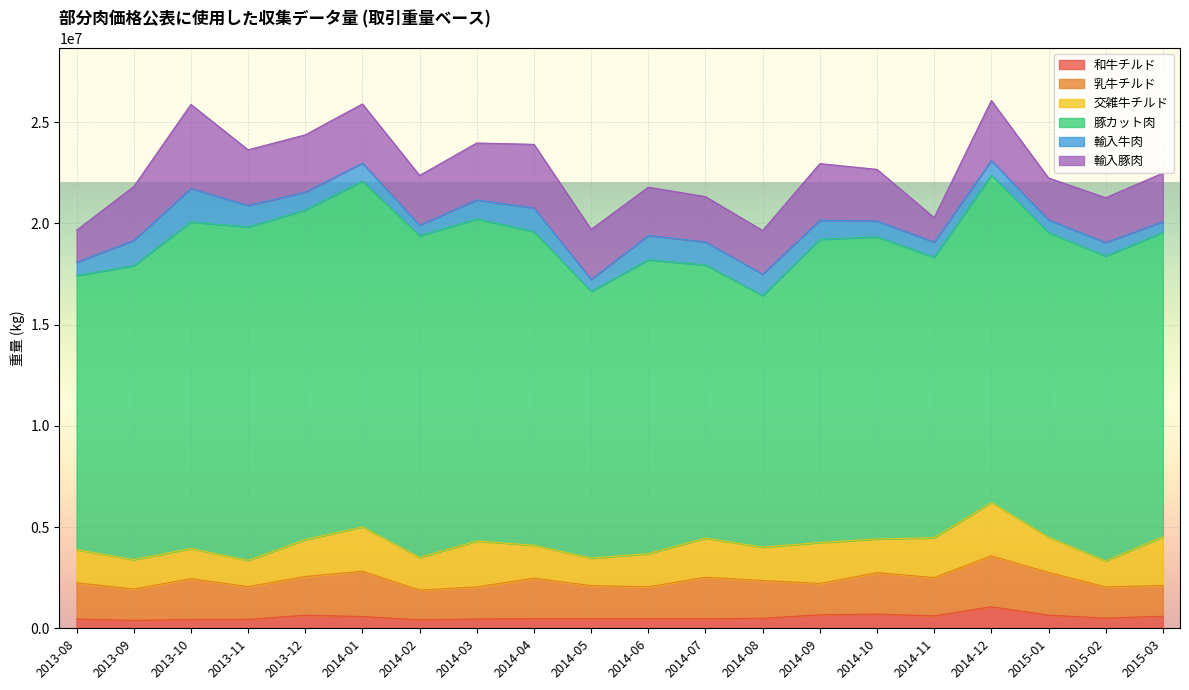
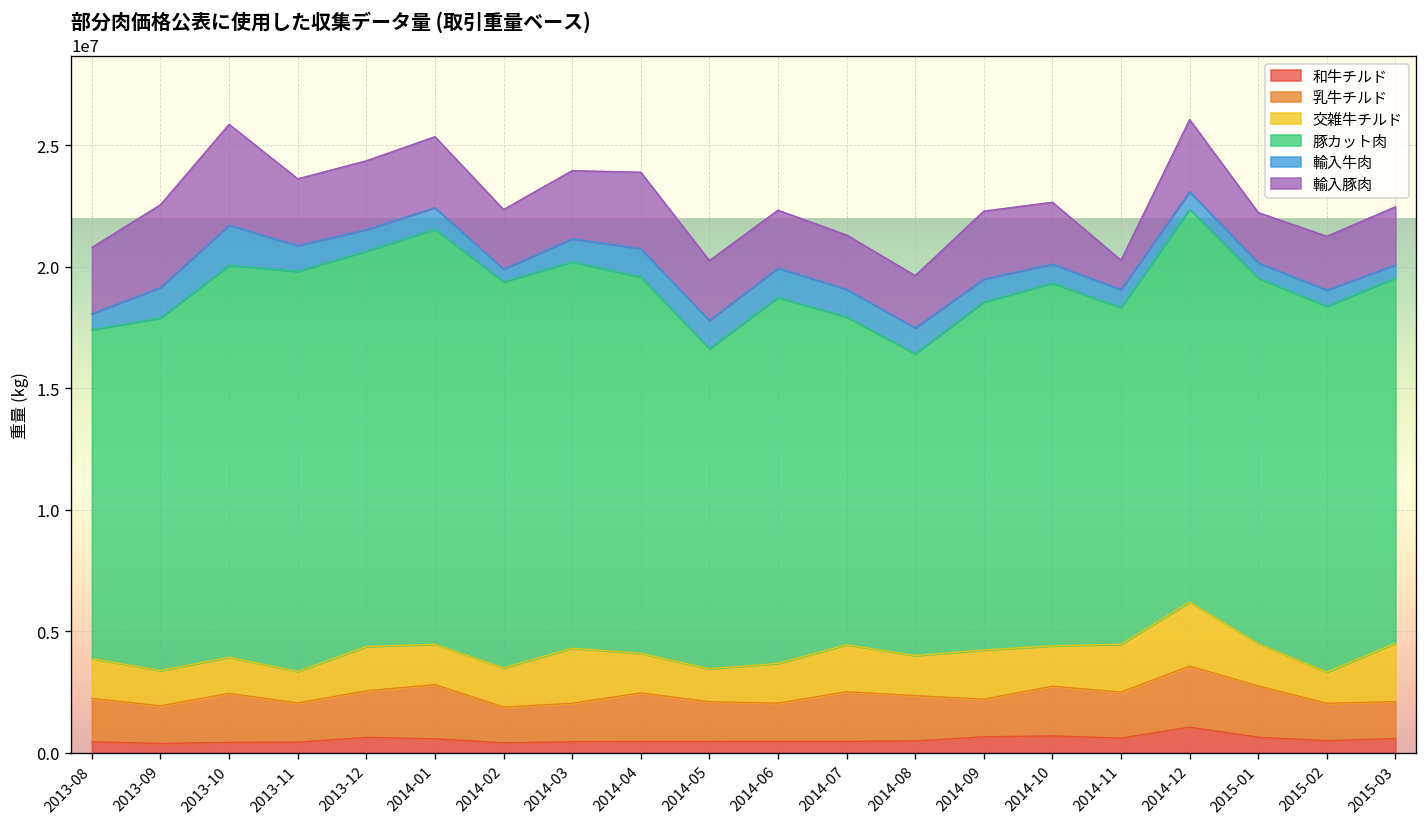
  {
    "交雑牛チルド": {
      "2013-08": 1600000,
      "2013-09": 1500000,
      "2013-10": 1500000,
      "2013-11": 1300000,
      "2013-12": 1800000,
-     "2014-01": 2200000,
+     "2014-01": 1700000,
      "2014-02": 1600000,
      "2014-03": 2300000,
      "2014-04": 1600000,
      "2014-05": 1400000,
      "2014-06": 1600000,
      "2014-07": 1900000,
      "2014-08": 1700000,
      "2014-09": 2000000,
      "2014-10": 1700000,
      "2014-11": 2000000,
      "2014-12": 2600000,
      "2015-01": 1700000,
      "2015-02": 1300000,
      "2015-03": 2400000
    },
    "豚カット肉": {
      "2013-08": 13500000,
      "2013-09": 14500000,
      "2013-10": 16100000,
      "2013-11": 16500000,
      "2013-12": 16300000,
      "2014-01": 17100000,
      "2014-02": 15900000,
      "2014-03": 15900000,
      "2014-04": 15500000,
      "2014-05": 13200000,
-     "2014-06": 14500000,
+     "2014-06": 15100000,
      "2014-07": 13500000,
      "2014-08": 12400000,
-     "2014-09": 15000000,
+     "2014-09": 14300000,
      "2014-10": 14900000,
      "2014-11": 13900000,
      "2014-12": 16200000,
      "2015-01": 15000000,
      "2015-02": 15100000,
      "2015-03": 15000000
    },
    "輸入牛肉": {
      "2013-08": 700000,
      "2013-09": 1300000,
      "2013-10": 1700000,
      "2013-11": 1100000,
      "2013-12": 900000,
      "2014-01": 900000,
      "2014-02": 500000,
      "2014-03": 900000,
      "2014-04": 1200000,
-     "2014-05": 600000,
+     "2014-05": 1200000,
      "2014-06": 1200000,
      "2014-07": 1100000,
      "2014-08": 1100000,
      "2014-09": 900000,
      "2014-10": 800000,
      "2014-11": 700000,
      "2014-12": 700000,
      "2015-01": 600000,
      "2015-02": 700000,
      "2015-03": 500000
    },
    "輸入豚肉": {
-     "2013-08": 1600000,
-     "2013-09": 2700000,
+     "2013-08": 2700000,
+     "2013-09": 3400000,
      "2013-10": 4200000,
      "2013-11": 2700000,
      "2013-12": 2800000,
      "2014-01": 2900000,
      "2014-02": 2500000,
      "2014-03": 2800000,
      "2014-04": 3100000,
      "2014-05": 2500000,
      "2014-06": 2400000,
      "2014-07": 2200000,
      "2014-08": 2200000,
      "2014-09": 2800000,
      "2014-10": 2500000,
      "2014-11": 1200000,
      "2014-12": 3000000,
      "2015-01": 2100000,
      "2015-02": 2200000
    }
  }
